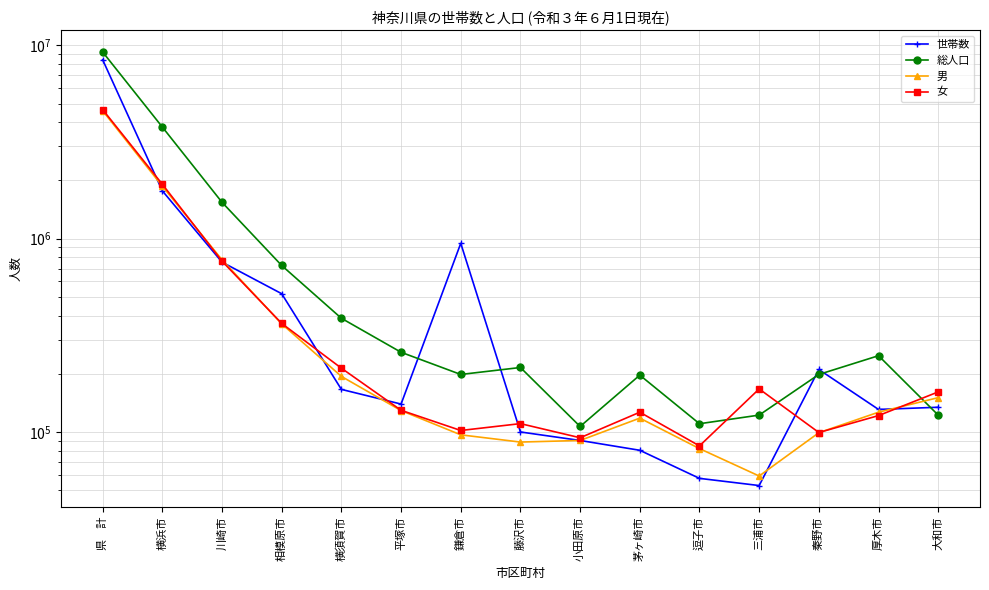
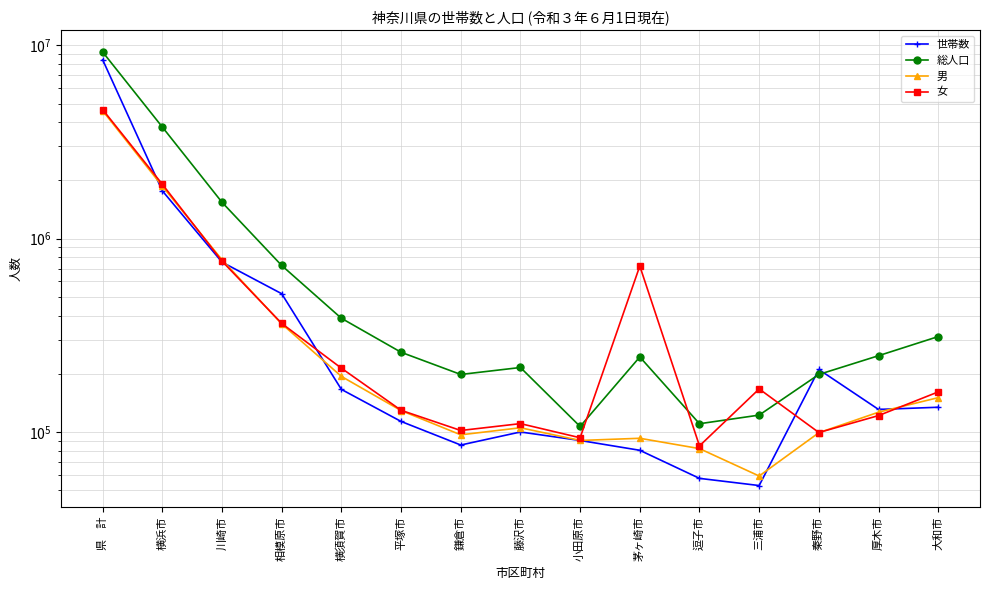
  {
    "世帯数": {
      "県 計": 8000000,
      "横浜市": 1800000,
      "相模原市": 520000,
      "横須賀市": 170000,
-     "平塚市": 140000,
-     "鎌倉市": 900000,
+     "平塚市": 110000,
+     "鎌倉市": 90000,
      "藤沢市": 100000,
      "茅ヶ崎市": 80000,
      "逗子市": 57000,
      "三浦市": 53000,
      "秦野市": 210000,
      "厚木市": 130000,
      "大和市": 130000
    },
    "総人口": {
      "県 計": 9000000,
      "横浜市": 3800000,
      "川崎市": 1500000,
      "相模原市": 730000,
      "横須賀市": 390000,
      "平塚市": 260000,
      "鎌倉市": 200000,
      "藤沢市": 220000,
      "小田原市": 110000,
-     "茅ヶ崎市": 200000,
+     "茅ヶ崎市": 240000,
      "逗子市": 110000,
      "三浦市": 120000,
      "秦野市": 200000,
      "厚木市": 250000,
-     "大和市": 120000
+     "大和市": 310000
    },
    "男": {
      "横須賀市": 190000,
      "鎌倉市": 100000,
-     "藤沢市": 90000,
-     "茅ヶ崎市": 120000,
+     "藤沢市": 100000,
+     "茅ヶ崎市": 90000,
      "逗子市": 82000,
      "三浦市": 59000,
      "厚木市": 130000,
      "大和市": 150000
    },
    "女": {
      "横須賀市": 210000,
      "鎌倉市": 100000,
      "藤沢市": 110000,
      "小田原市": 90000,
-     "茅ヶ崎市": 130000,
+     "茅ヶ崎市": 720000,
      "逗子市": 80000,
      "三浦市": 170000,
      "厚木市": 120000,
      "大和市": 160000
    }
  }
